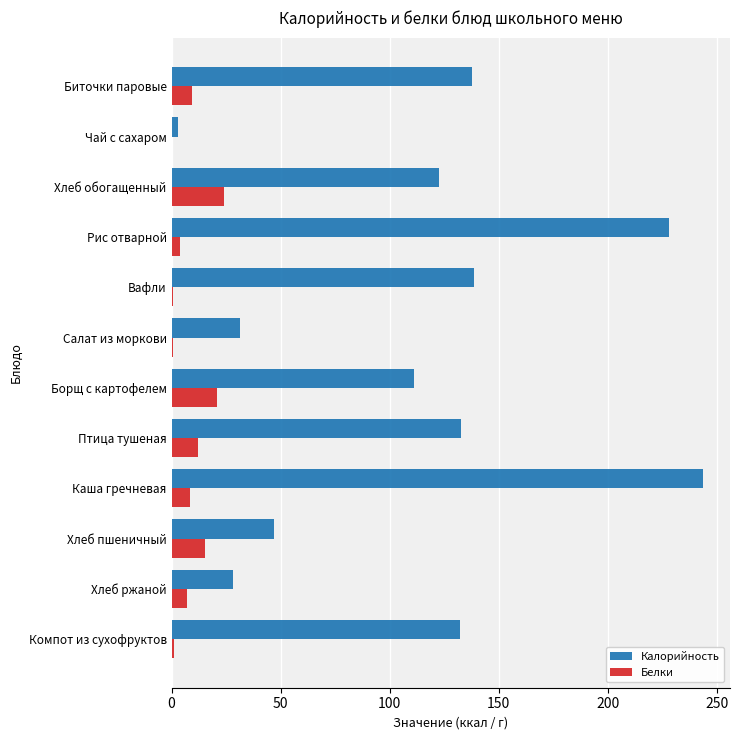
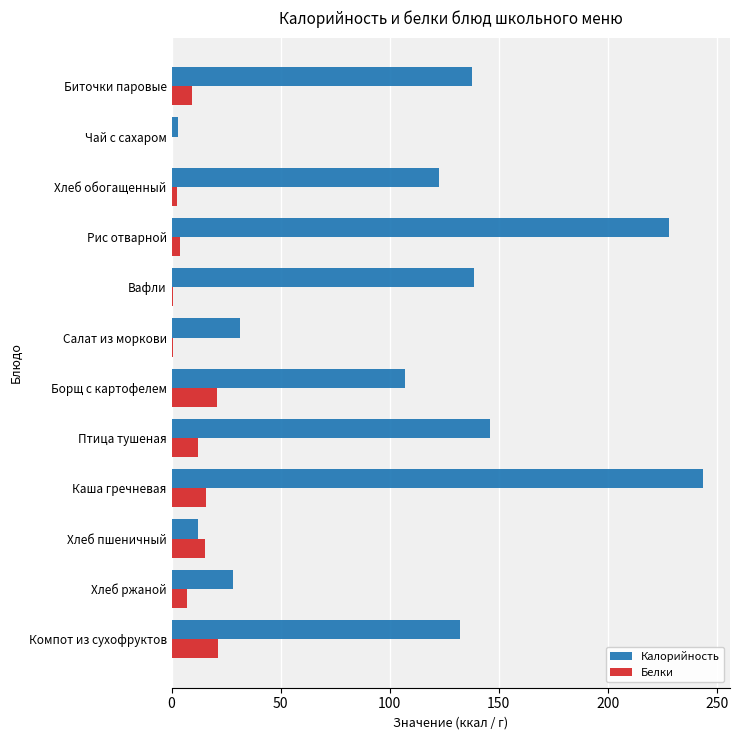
  {
    "Калорийность": {
      "Биточки паровые": 138,
      "Чай с сахаром": 3,
      "Хлеб обогащенный": 123,
      "Рис отварной": 228,
      "Вафли": 139,
      "Салат из моркови": 31,
-     "Борщ с картофелем": 111,
-     "Птица тушеная": 133,
+     "Борщ с картофелем": 107,
+     "Птица тушеная": 146,
      "Каша гречневая": 244,
-     "Хлеб пшеничный": 47,
+     "Хлеб пшеничный": 12,
      "Хлеб ржаной": 28,
      "Компот из сухофруктов": 132
    },
    "Белки": {
      "Биточки паровые": 9,
-     "Хлеб обогащенный": 24,
+     "Хлеб обогащенный": 2,
      "Рис отварной": 4,
      "Борщ с картофелем": 21,
      "Птица тушеная": 12,
-     "Каша гречневая": 9,
+     "Каша гречневая": 16,
      "Хлеб пшеничный": 15,
      "Хлеб ржаной": 7,
-     "Компот из сухофруктов": 1
+     "Компот из сухофруктов": 21
    }
  }
